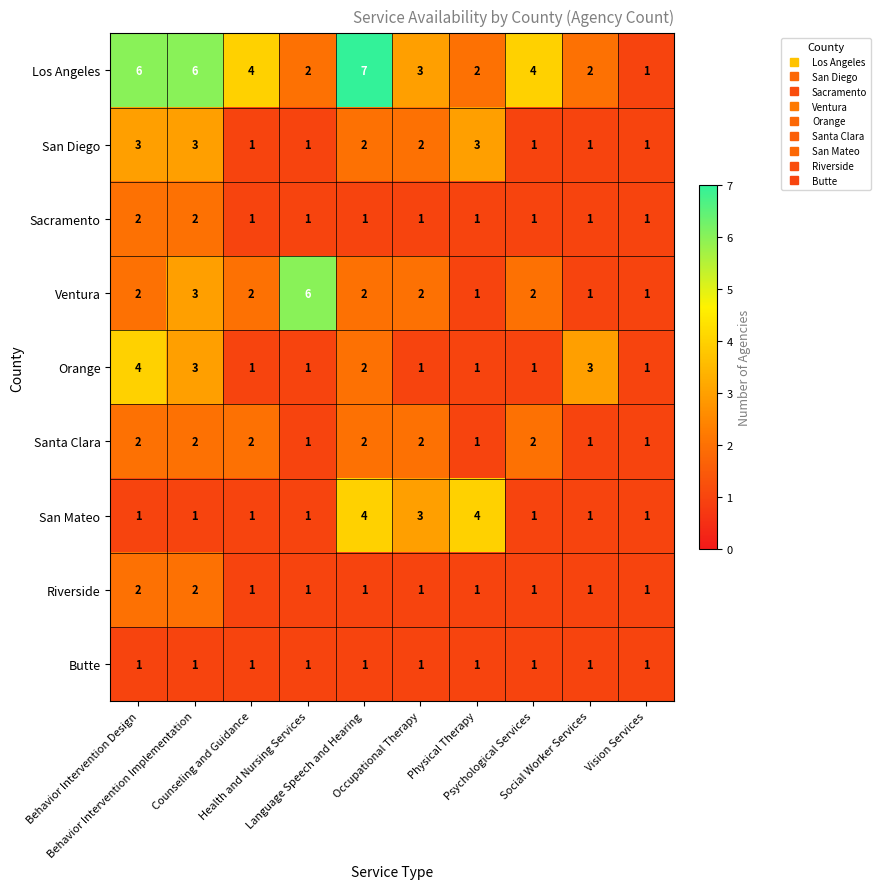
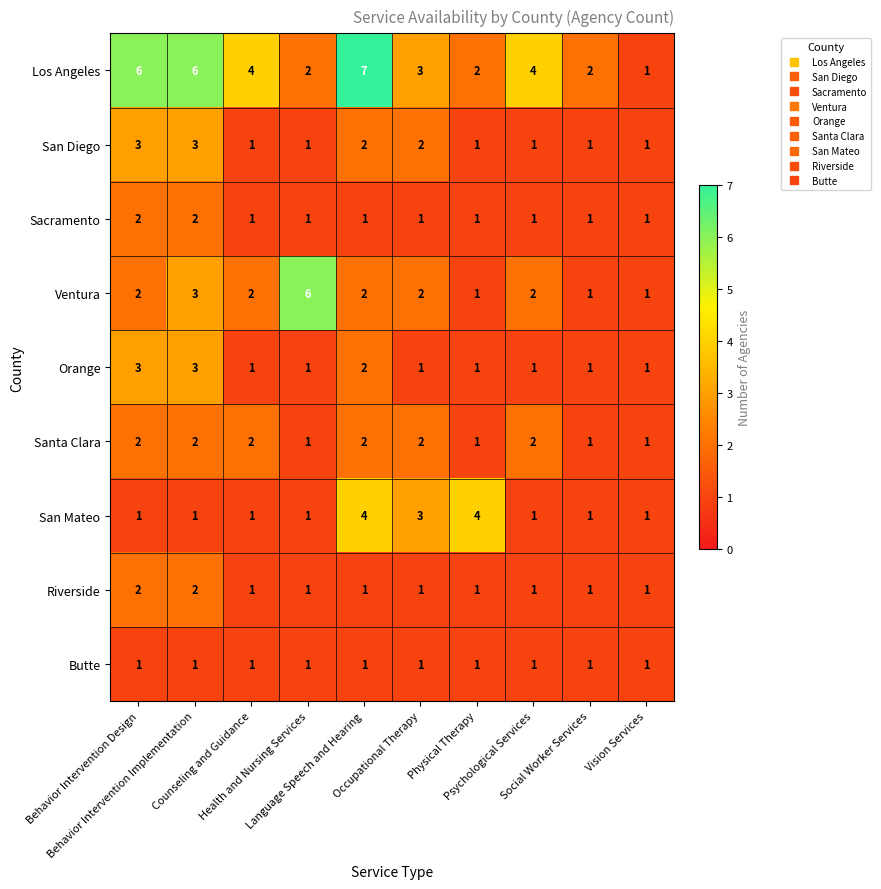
  {
    "Los Angeles": {
      "Behavior Intervention Design": 6,
      "Behavior Intervention Implementation": 6,
      "Counseling and Guidance": 4,
      "Health and Nursing Services": 2,
      "Language Speech and Hearing": 7,
      "Occupational Therapy": 3,
      "Physical Therapy": 2,
      "Psychological Services": 4,
      "Social Worker Services": 2,
      "Vision Services": 1
    },
    "San Diego": {
      "Behavior Intervention Design": 3,
      "Behavior Intervention Implementation": 3,
      "Counseling and Guidance": 1,
      "Health and Nursing Services": 1,
      "Language Speech and Hearing": 2,
      "Occupational Therapy": 2,
-     "Physical Therapy": 3,
+     "Physical Therapy": 1,
      "Psychological Services": 1,
      "Social Worker Services": 1,
      "Vision Services": 1
    },
    "Sacramento": {
      "Behavior Intervention Design": 2,
      "Behavior Intervention Implementation": 2,
      "Counseling and Guidance": 1,
      "Health and Nursing Services": 1,
      "Language Speech and Hearing": 1,
      "Occupational Therapy": 1,
      "Physical Therapy": 1,
      "Psychological Services": 1,
      "Social Worker Services": 1,
      "Vision Services": 1
    },
    "Ventura": {
      "Behavior Intervention Design": 2,
      "Behavior Intervention Implementation": 3,
      "Counseling and Guidance": 2,
      "Health and Nursing Services": 6,
      "Language Speech and Hearing": 2,
      "Occupational Therapy": 2,
      "Physical Therapy": 1,
      "Psychological Services": 2,
      "Social Worker Services": 1,
      "Vision Services": 1
    },
    "Orange": {
-     "Behavior Intervention Design": 4,
+     "Behavior Intervention Design": 3,
      "Behavior Intervention Implementation": 3,
      "Counseling and Guidance": 1,
      "Health and Nursing Services": 1,
      "Language Speech and Hearing": 2,
      "Occupational Therapy": 1,
      "Physical Therapy": 1,
      "Psychological Services": 1,
-     "Social Worker Services": 3,
+     "Social Worker Services": 1,
      "Vision Services": 1
    },
    "Santa Clara": {
      "Behavior Intervention Design": 2,
      "Behavior Intervention Implementation": 2,
      "Counseling and Guidance": 2,
      "Health and Nursing Services": 1,
      "Language Speech and Hearing": 2,
      "Occupational Therapy": 2,
      "Physical Therapy": 1,
      "Psychological Services": 2,
      "Social Worker Services": 1,
      "Vision Services": 1
    },
    "San Mateo": {
      "Behavior Intervention Design": 1,
      "Behavior Intervention Implementation": 1,
      "Counseling and Guidance": 1,
      "Health and Nursing Services": 1,
      "Language Speech and Hearing": 4,
      "Occupational Therapy": 3,
      "Physical Therapy": 4,
      "Psychological Services": 1,
      "Social Worker Services": 1,
      "Vision Services": 1
    },
    "Riverside": {
      "Behavior Intervention Design": 2,
      "Behavior Intervention Implementation": 2,
      "Counseling and Guidance": 1,
      "Health and Nursing Services": 1,
      "Language Speech and Hearing": 1,
      "Occupational Therapy": 1,
      "Physical Therapy": 1,
      "Psychological Services": 1,
      "Social Worker Services": 1,
      "Vision Services": 1
    },
    "Butte": {
      "Behavior Intervention Design": 1,
      "Behavior Intervention Implementation": 1,
      "Counseling and Guidance": 1,
      "Health and Nursing Services": 1,
      "Language Speech and Hearing": 1,
      "Occupational Therapy": 1,
      "Physical Therapy": 1,
      "Psychological Services": 1,
      "Social Worker Services": 1,
      "Vision Services": 1
    }
  }
